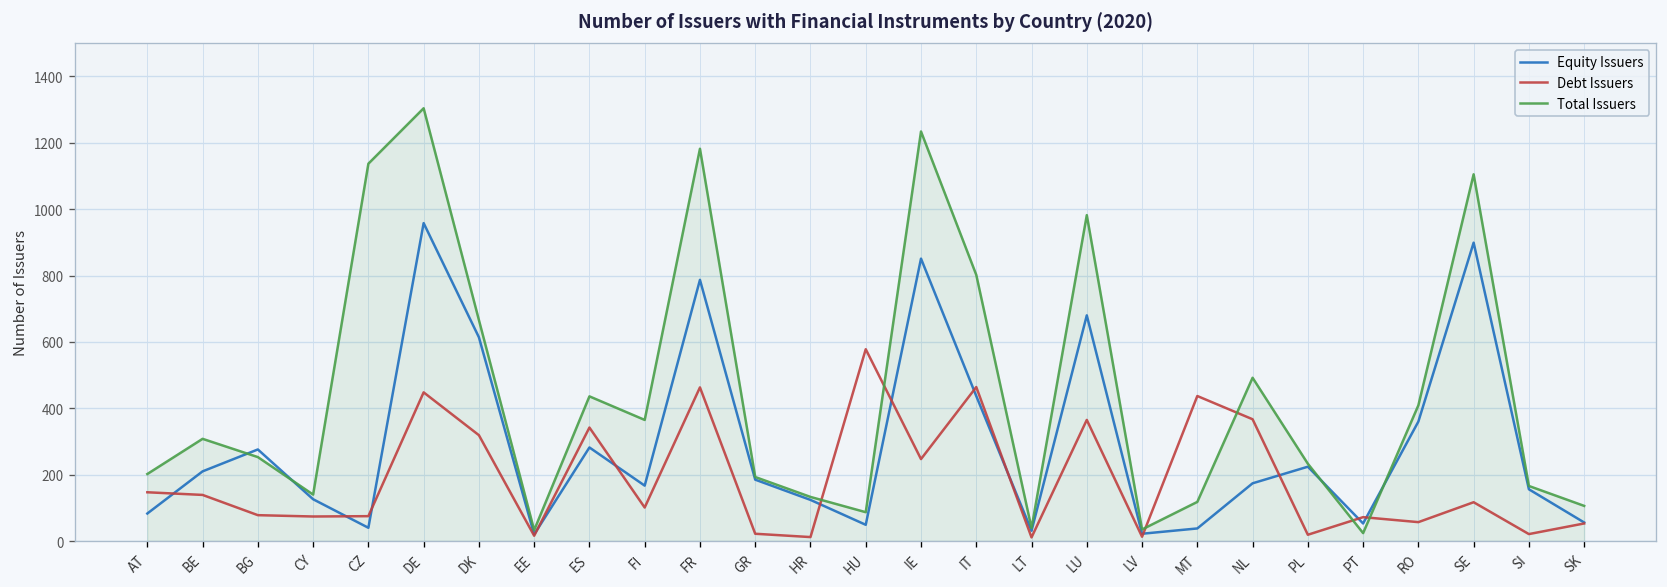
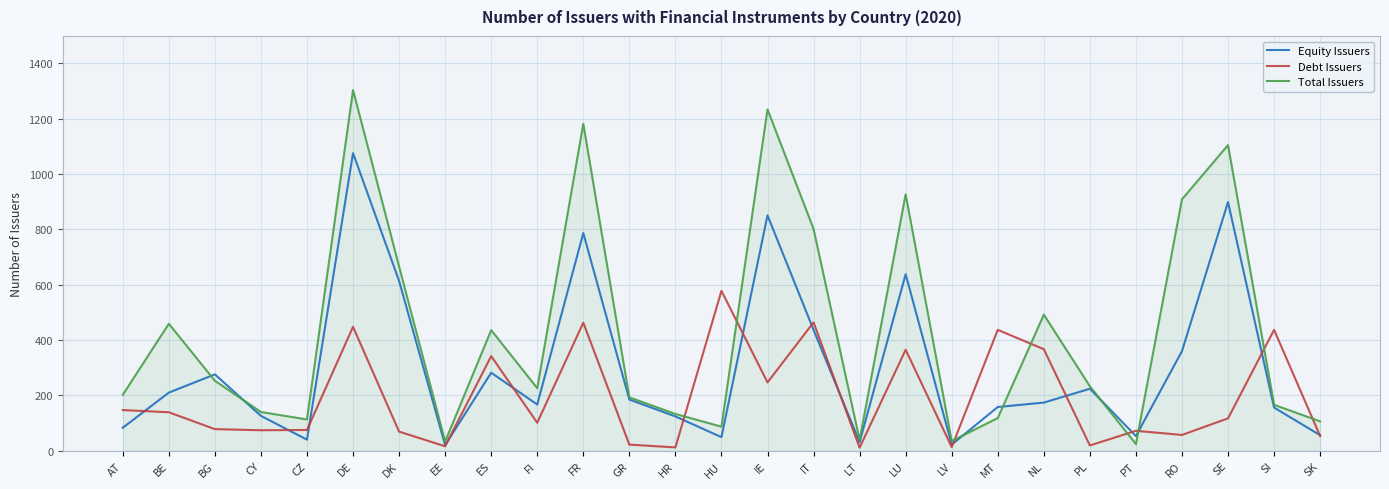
  {
    "Equity Issuers": {
      "AT": 80,
      "BE": 210,
      "BG": 280,
      "CY": 130,
      "CZ": 40,
-     "DE": 960,
+     "DE": 1080,
      "DK": 610,
      "ES": 280,
      "FI": 170,
      "FR": 790,
      "HU": 50,
      "IE": 850,
      "IT": 440,
-     "LU": 680,
-     "MT": 40,
+     "LU": 640,
+     "MT": 160,
      "NL": 170,
      "PT": 50,
      "RO": 360,
      "SE": 900,
      "SI": 160
    },
    "Debt Issuers": {
      "AT": 150,
      "BE": 140,
      "BG": 80,
      "CY": 70,
      "CZ": 80,
      "DE": 450,
-     "DK": 320,
+     "DK": 70,
      "ES": 340,
      "FI": 100,
      "FR": 460,
      "GR": 20,
      "HR": 10,
      "HU": 580,
      "IE": 250,
      "IT": 460,
      "LT": 10,
      "LU": 370,
      "MT": 440,
      "NL": 370,
      "PL": 20,
      "PT": 70,
      "RO": 60,
      "SE": 120,
-     "SI": 20
+     "SI": 440
    },
    "Total Issuers": {
      "AT": 200,
-     "BE": 310,
+     "BE": 460,
      "BG": 250,
      "CY": 140,
-     "CZ": 1140,
+     "CZ": 110,
      "DE": 1300,
      "DK": 670,
      "EE": 30,
      "ES": 440,
-     "FI": 370,
+     "FI": 230,
      "FR": 1180,
      "HU": 90,
      "IE": 1230,
      "IT": 800,
-     "LU": 980,
+     "LU": 930,
      "LV": 40,
      "MT": 120,
      "NL": 490,
      "PT": 20,
-     "RO": 410,
+     "RO": 910,
      "SE": 1110,
      "SI": 170,
      "SK": 110
    }
  }
